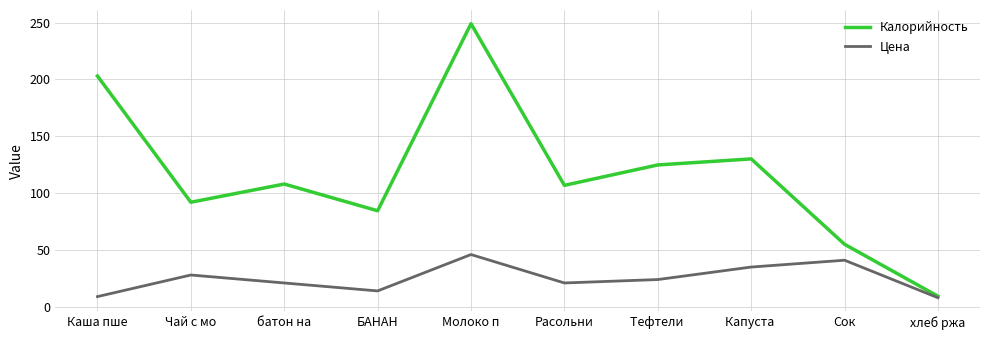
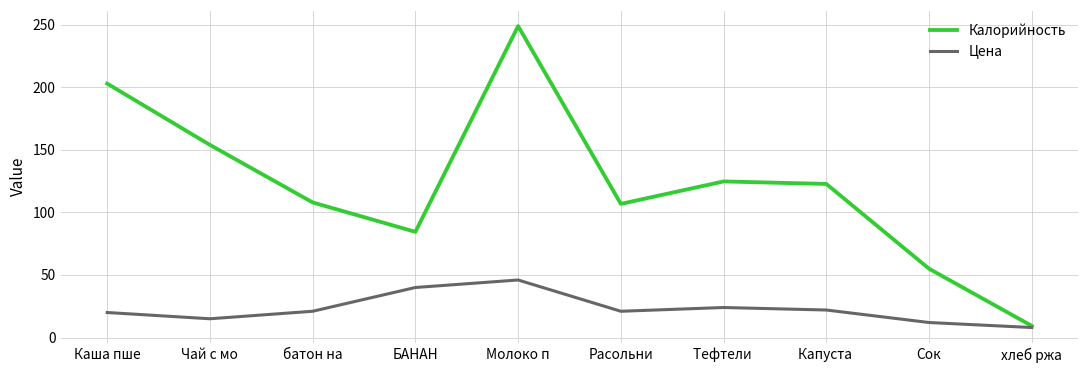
  {
    "Калорийность": {
      "Каша пше": 203,
-     "Чай с мо": 92,
+     "Чай с мо": 154,
      "батон на": 108,
      "БАНАН": 85,
      "Молоко п": 249,
      "Расольни": 107,
      "Тефтели": 125,
-     "Капуста": 130,
+     "Капуста": 123,
      "Сок": 55
    },
    "Цена": {
-     "Каша пше": 9,
-     "Чай с мо": 28,
+     "Каша пше": 20,
+     "Чай с мо": 15,
      "батон на": 21,
-     "БАНАН": 14,
+     "БАНАН": 40,
      "Молоко п": 46,
      "Расольни": 21,
      "Тефтели": 24,
-     "Капуста": 35,
-     "Сок": 41
+     "Капуста": 22,
+     "Сок": 12
    }
  }
